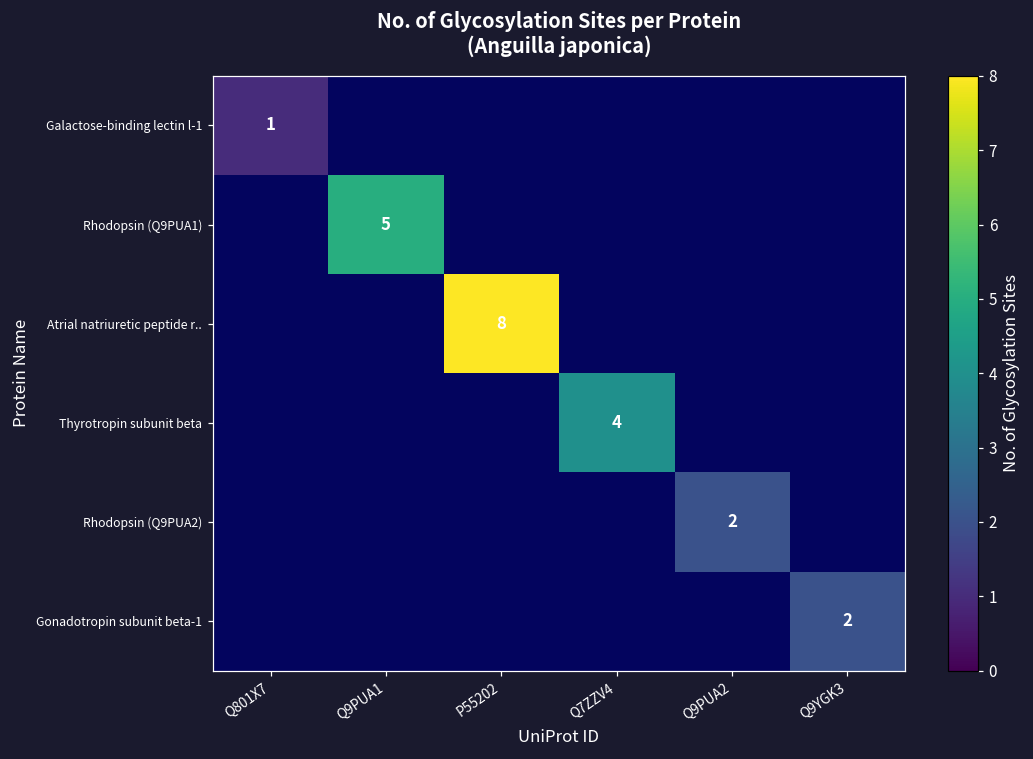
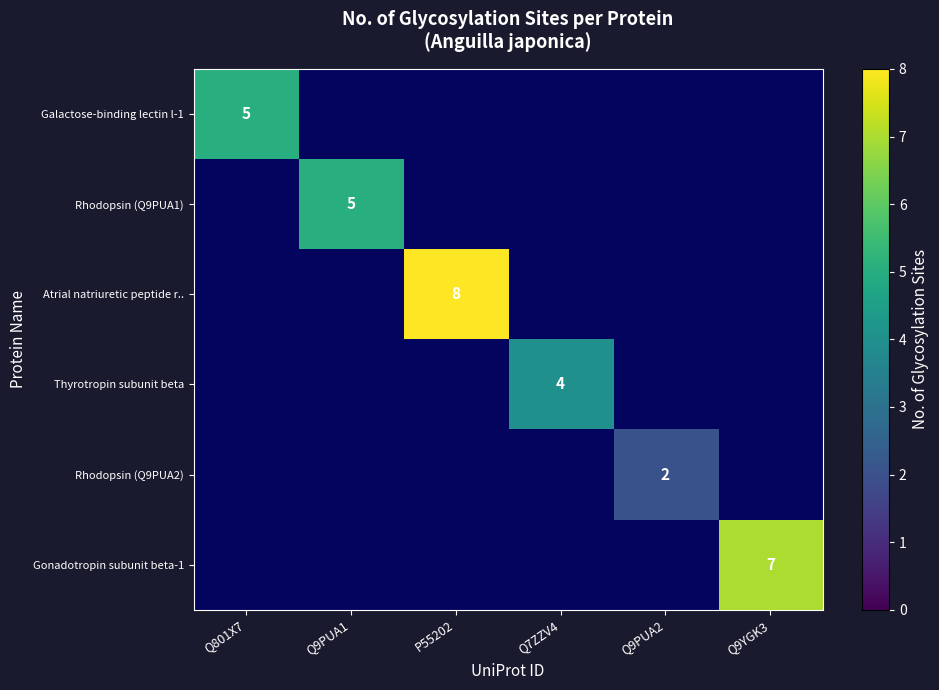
  {
    "Galactose-binding lectin l-1": {
-     "Q801X7": 1
+     "Q801X7": 5
    },
    "Rhodopsin (Q9PUA1)": {
      "Q9PUA1": 5
    },
    "Atrial natriuretic peptide r..": {
      "P55202": 8
    },
    "Thyrotropin subunit beta": {
      "Q7ZZV4": 4
    },
    "Rhodopsin (Q9PUA2)": {
      "Q9PUA2": 2
    },
    "Gonadotropin subunit beta-1": {
-     "Q9YGK3": 2
+     "Q9YGK3": 7
    }
  }
